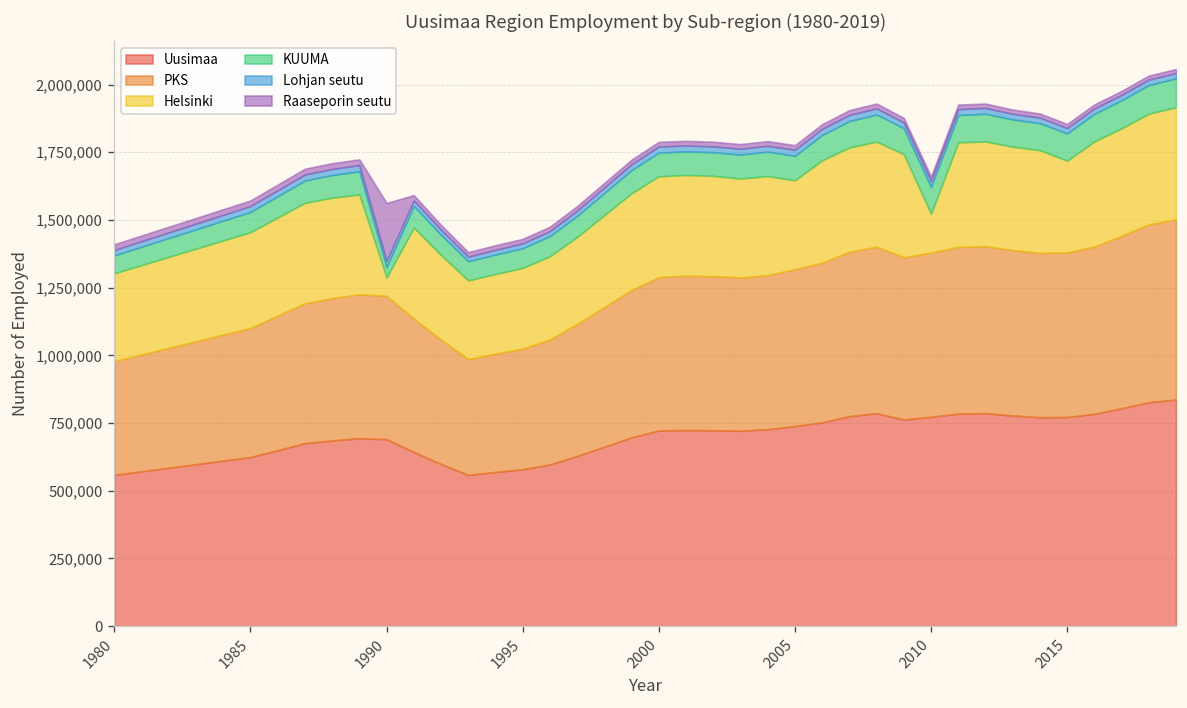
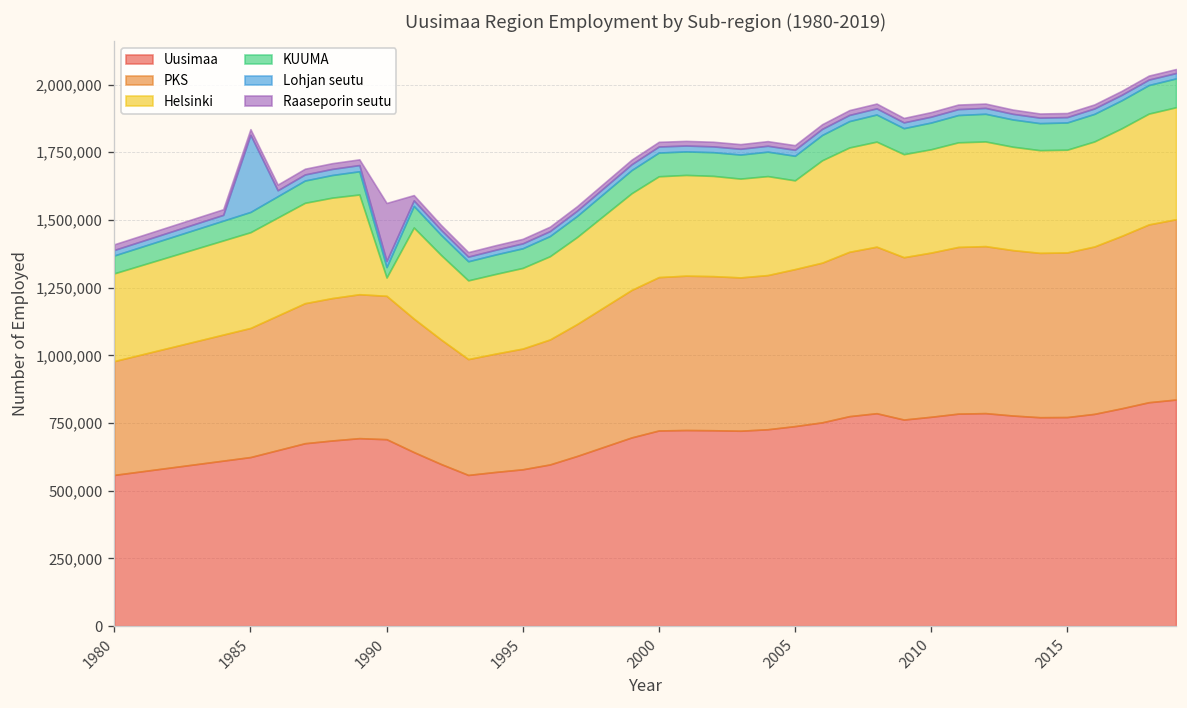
  {
    "Helsinki": {
      "1980": "320,000",
      "1985": "350,000",
      "1990": "70,000",
      "1995": "300,000",
      "2000": "370,000",
      "2005": "330,000",
-     "2010": "140,000",
-     "2015": "340,000"
+     "2010": "380,000",
+     "2015": "380,000"
    },
    "KUUMA": {
      "1980": "70,000",
      "1985": "70,000",
      "1990": "40,000",
      "1995": "70,000",
      "2000": "90,000",
      "2005": "90,000",
      "2010": "100,000",
      "2015": "100,000"
    },
    "Lohjan seutu": {
      "1980": "20,000",
-     "1985": "20,000",
+     "1985": "280,000",
      "1990": "20,000",
      "1995": "20,000",
      "2000": "20,000",
      "2005": "20,000",
      "2010": "20,000",
      "2015": "20,000"
    },
    "Raaseporin seutu": {
      "1980": "20,000",
      "1985": "20,000",
      "1990": "210,000",
      "1995": "20,000",
      "2000": "20,000",
      "2005": "20,000",
      "2010": "20,000",
      "2015": "20,000"
    }
  }
